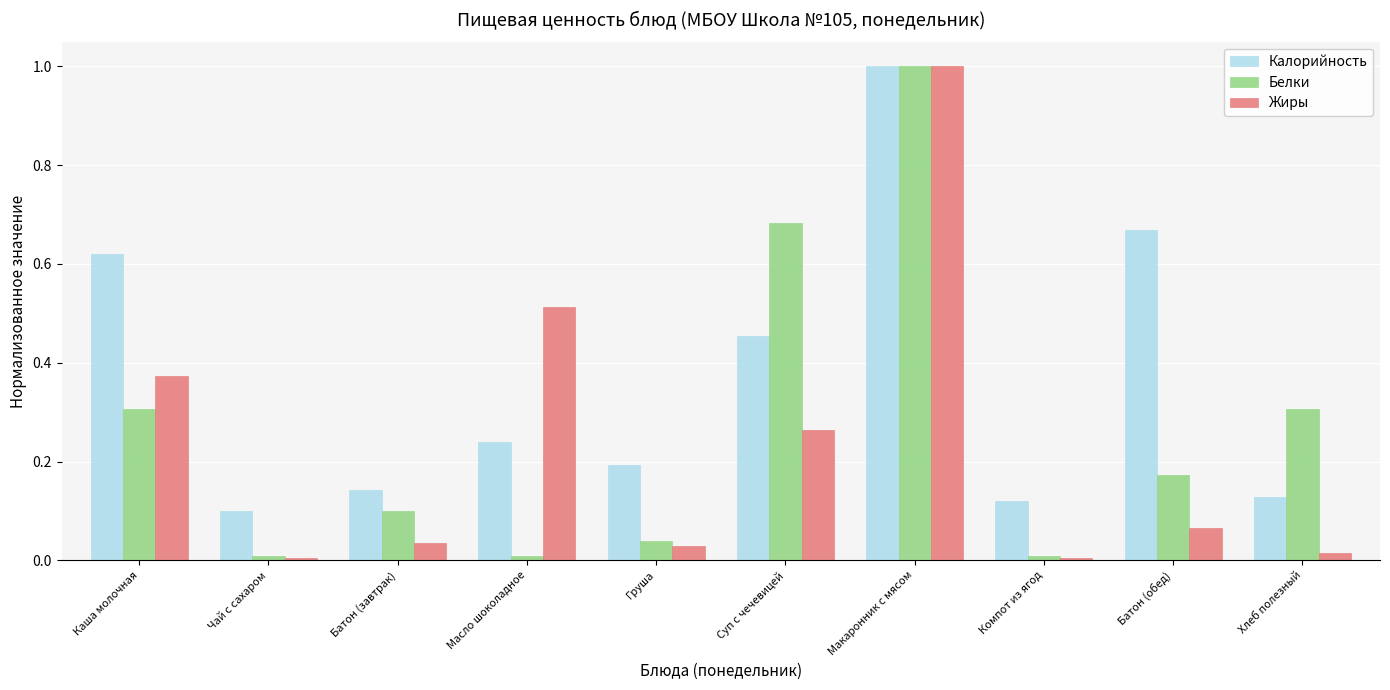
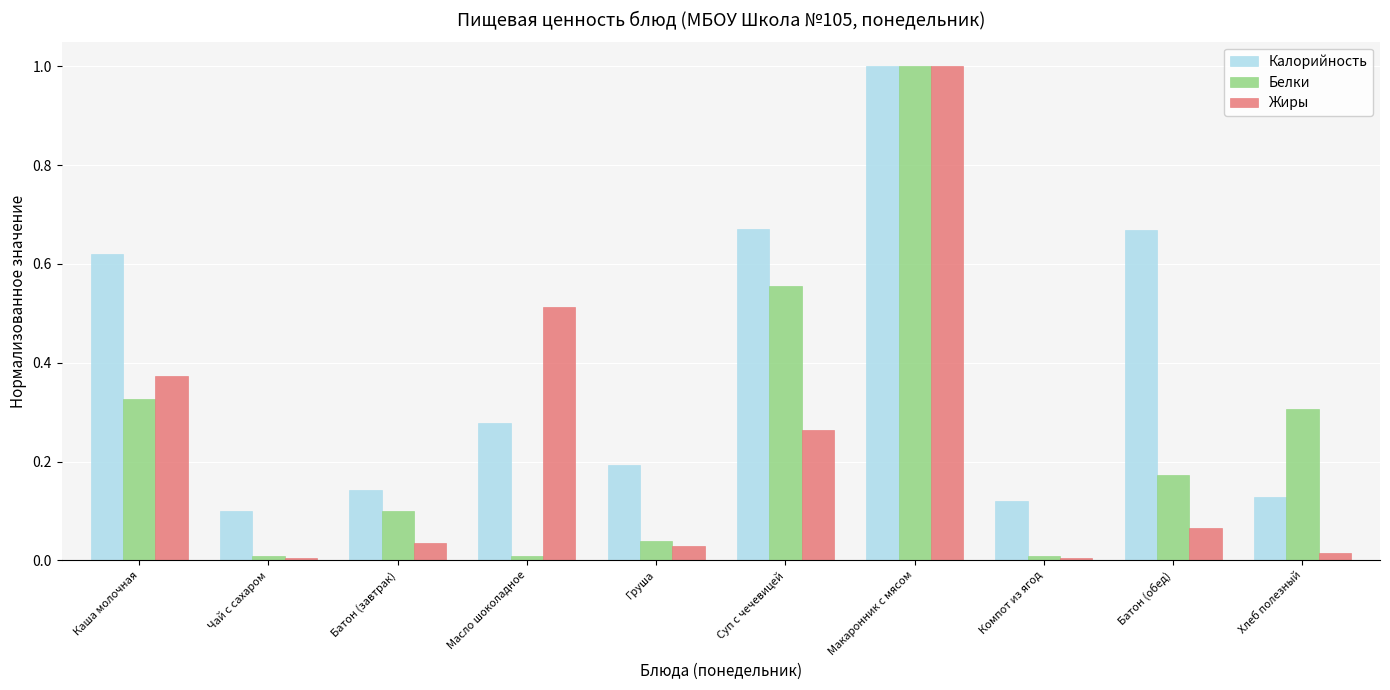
  {
    "Калорийность": {
      "Каша молочная": 0.62,
      "Чай с сахаром": 0.10,
      "Батон (завтрак)": 0.14,
-     "Масло шоколадное": 0.24,
+     "Масло шоколадное": 0.28,
      "Груша": 0.19,
-     "Суп с чечевицей": 0.45,
+     "Суп с чечевицей": 0.67,
      "Макаронник с мясом": 1.00,
      "Компот из ягод": 0.12,
      "Батон (обед)": 0.67,
      "Хлеб полезный": 0.13
    },
    "Белки": {
-     "Каша молочная": 0.31,
+     "Каша молочная": 0.33,
      "Чай с сахаром": 0.01,
      "Батон (завтрак)": 0.10,
      "Масло шоколадное": 0.01,
      "Груша": 0.04,
-     "Суп с чечевицей": 0.68,
+     "Суп с чечевицей": 0.55,
      "Макаронник с мясом": 1.00,
      "Компот из ягод": 0.01,
      "Батон (обед)": 0.17,
      "Хлеб полезный": 0.31
    },
    "Жиры": {
      "Каша молочная": 0.37,
      "Батон (завтрак)": 0.03,
      "Масло шоколадное": 0.51,
      "Груша": 0.03,
      "Суп с чечевицей": 0.26,
      "Макаронник с мясом": 1.00,
      "Батон (обед)": 0.06,
      "Хлеб полезный": 0.01
    }
  }
